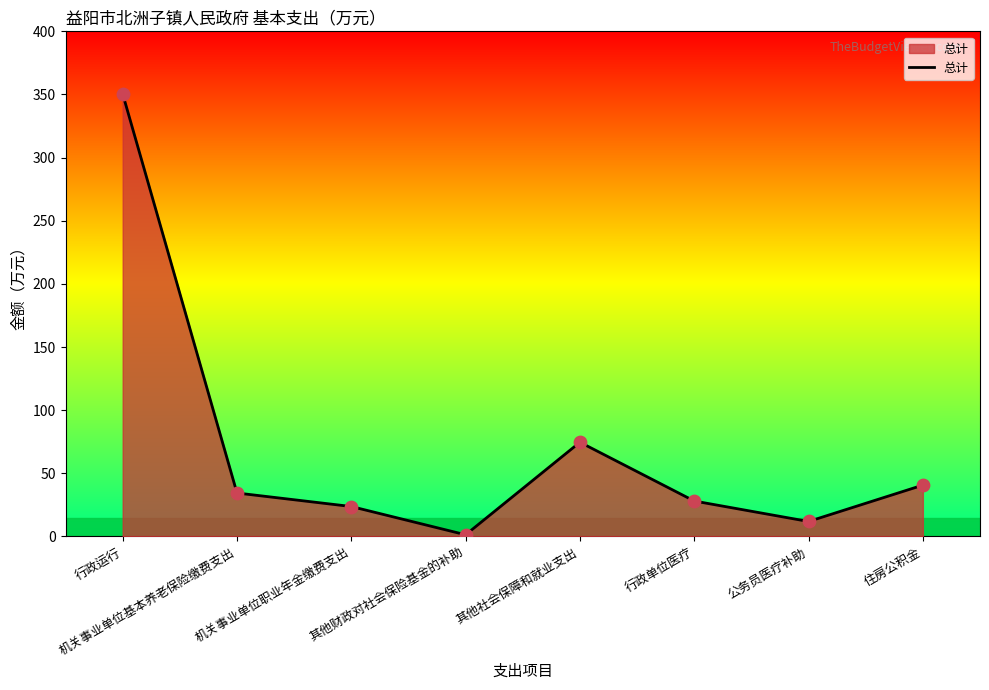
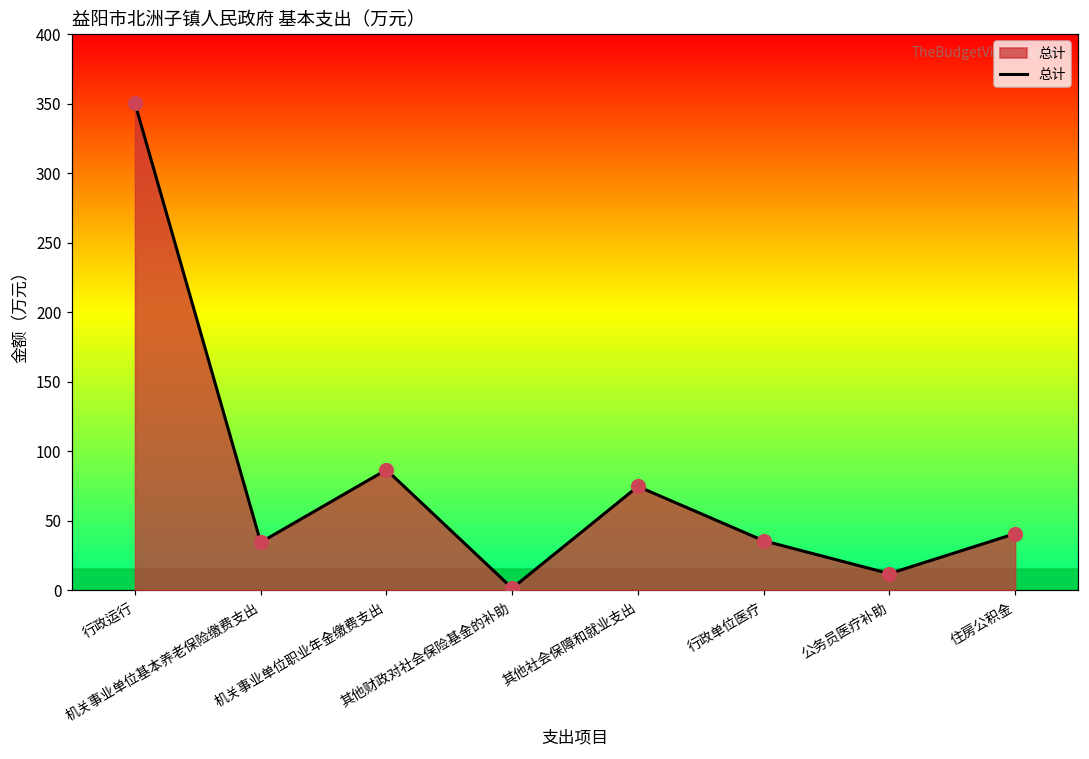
  {
    "行政运行": 350,
    "机关事业单位基本养老保险缴费支出": 34,
-   "机关事业单位职业年金缴费支出": 24,
+   "机关事业单位职业年金缴费支出": 87,
    "其他社会保障和就业支出": 75,
-   "行政单位医疗": 28,
+   "行政单位医疗": 36,
    "住房公积金": 41
  }
